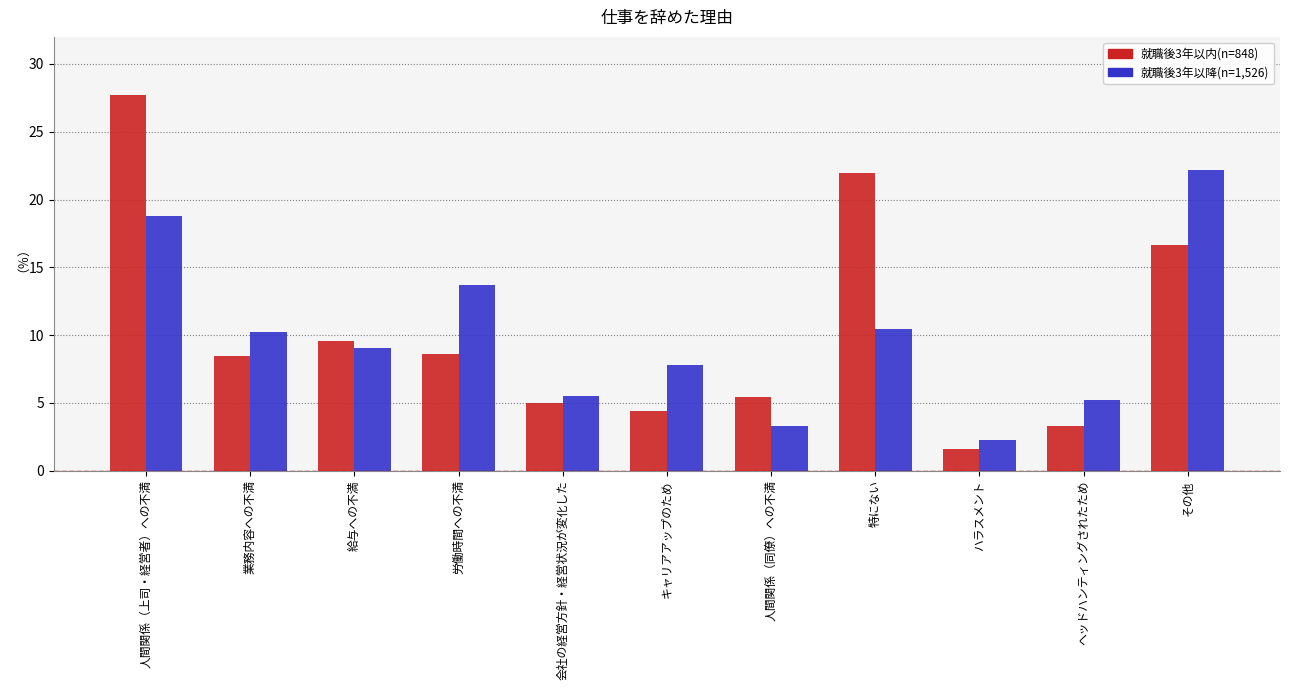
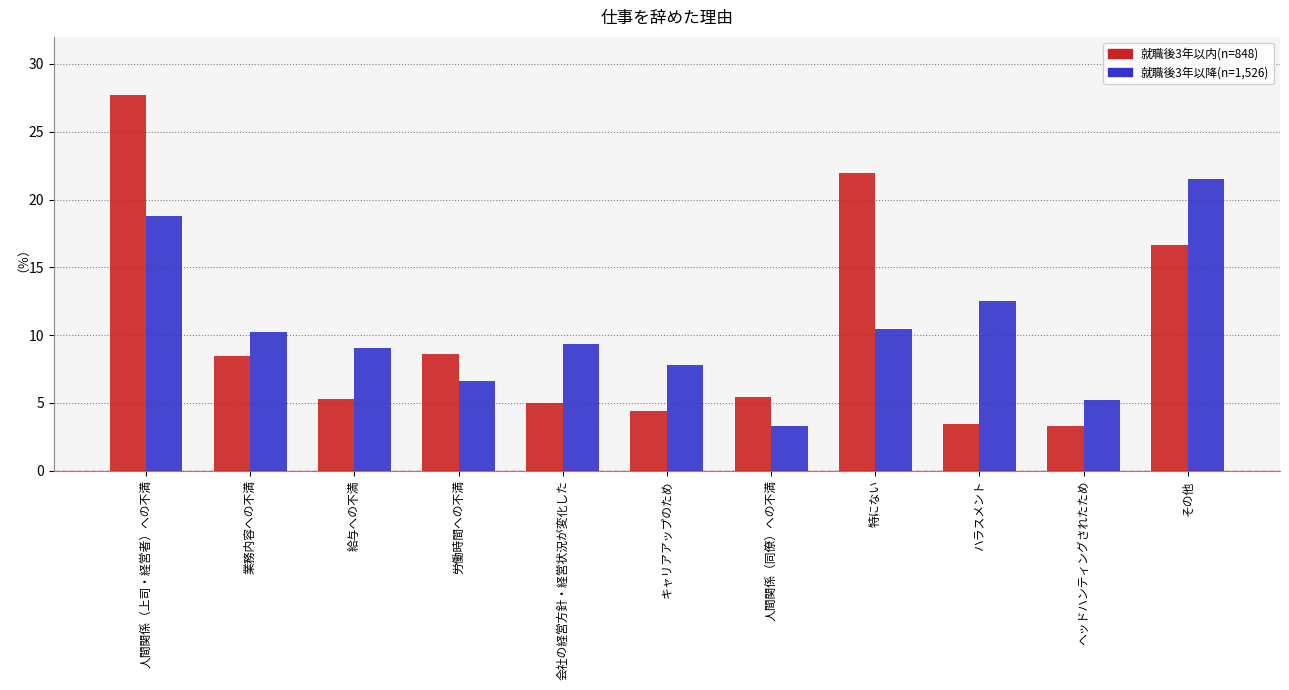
  {
    "就職後3年以内(n=848)": {
      "人間関係（上司・経営者）への不満": 27.7,
      "業務内容への不満": 8.5,
-     "給与への不満": 9.6,
+     "給与への不満": 5.3,
      "労働時間への不満": 8.6,
      "会社の経営方針・経営状況が変化した": 5.0,
      "キャリアアップのため": 4.4,
      "人間関係（同僚）への不満": 5.4,
      "特にない": 22.0,
-     "ハラスメント": 1.6,
+     "ハラスメント": 3.4,
      "ヘッドハンティングされたため": 3.3,
      "その他": 16.6
    },
    "就職後3年以降(n=1,526)": {
      "人間関係（上司・経営者）への不満": 18.8,
      "業務内容への不満": 10.2,
      "給与への不満": 9.0,
-     "労働時間への不満": 13.7,
-     "会社の経営方針・経営状況が変化した": 5.5,
+     "労働時間への不満": 6.6,
+     "会社の経営方針・経営状況が変化した": 9.4,
      "キャリアアップのため": 7.8,
      "人間関係（同僚）への不満": 3.3,
      "特にない": 10.4,
-     "ハラスメント": 2.2,
+     "ハラスメント": 12.5,
      "ヘッドハンティングされたため": 5.2,
-     "その他": 22.2
+     "その他": 21.5
    }
  }
